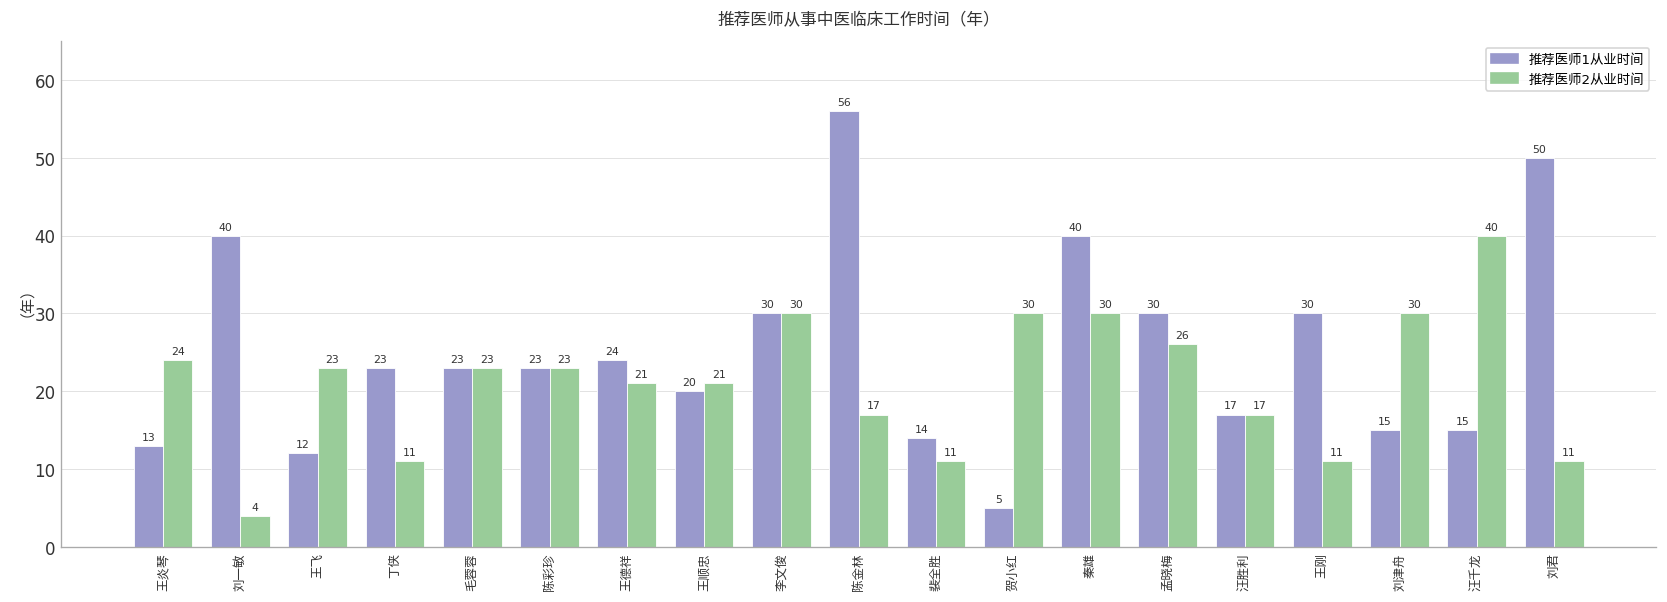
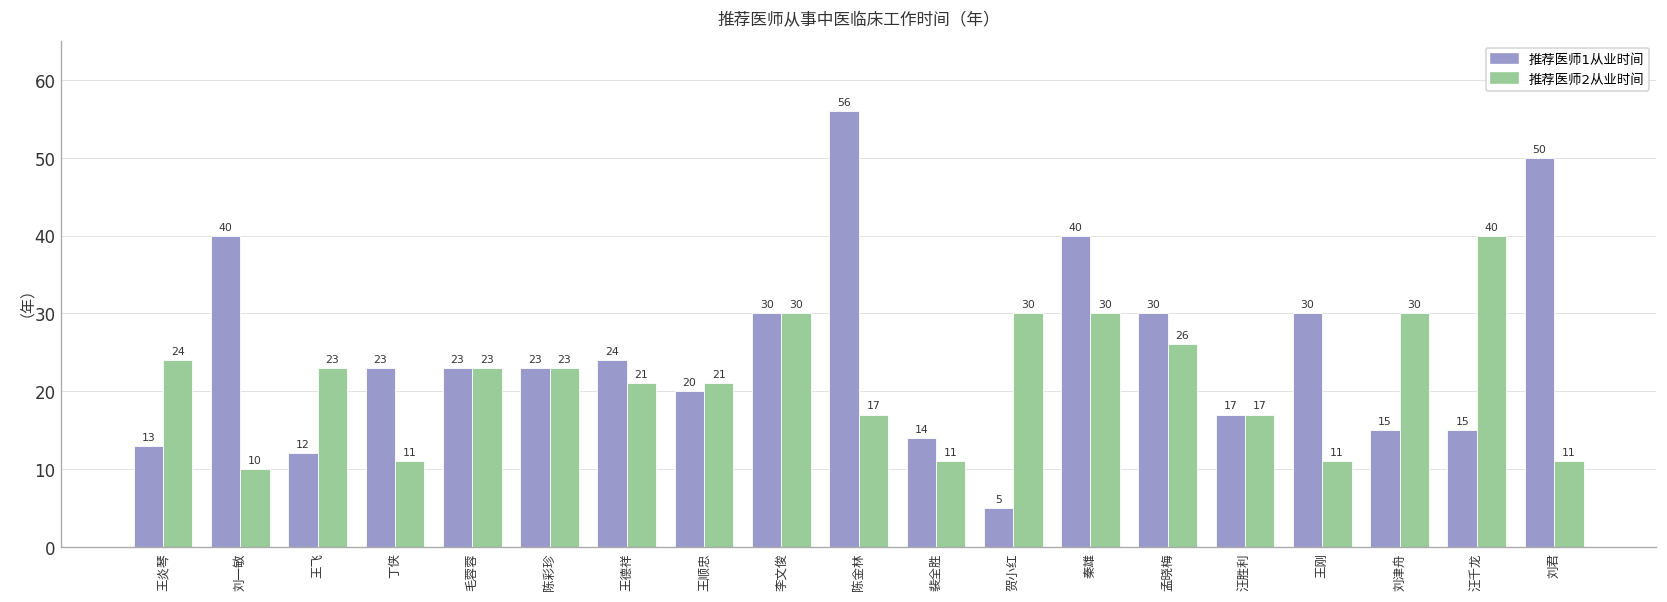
  {
    "推荐医师1从业时间": {
      "王炎琴": 13,
      "刘一敏": 40,
      "王飞": 12,
      "丁侠": 23,
      "毛蓉蓉": 23,
      "陈彩珍": 23,
      "王德祥": 24,
      "王顺忠": 20,
      "李文俊": 30,
      "陈金林": 56,
      "裴全胜": 14,
      "贺小红": 5,
      "秦雄": 40,
      "孟晓梅": 30,
      "汪胜利": 17,
      "王刚": 30,
      "刘津舟": 15,
      "汪千龙": 15,
      "刘君": 50
    },
    "推荐医师2从业时间": {
      "王炎琴": 24,
-     "刘一敏": 4,
+     "刘一敏": 10,
      "王飞": 23,
      "丁侠": 11,
      "毛蓉蓉": 23,
      "陈彩珍": 23,
      "王德祥": 21,
      "王顺忠": 21,
      "李文俊": 30,
      "陈金林": 17,
      "裴全胜": 11,
      "贺小红": 30,
      "秦雄": 30,
      "孟晓梅": 26,
      "汪胜利": 17,
      "王刚": 11,
      "刘津舟": 30,
      "汪千龙": 40,
      "刘君": 11
    }
  }
